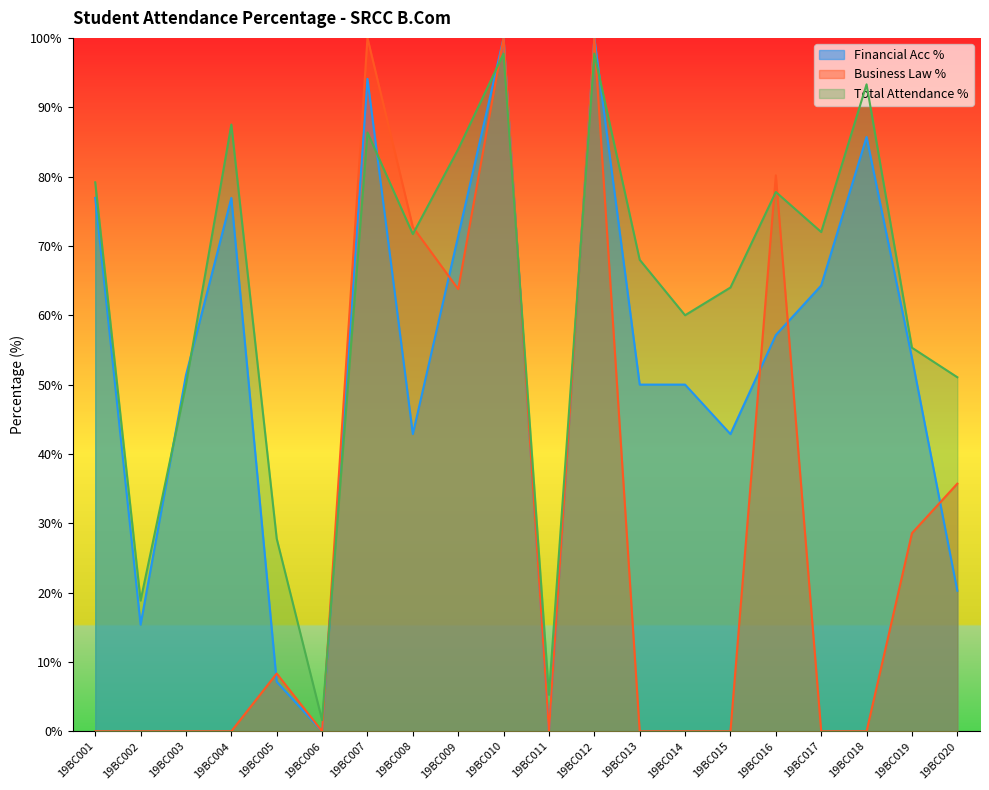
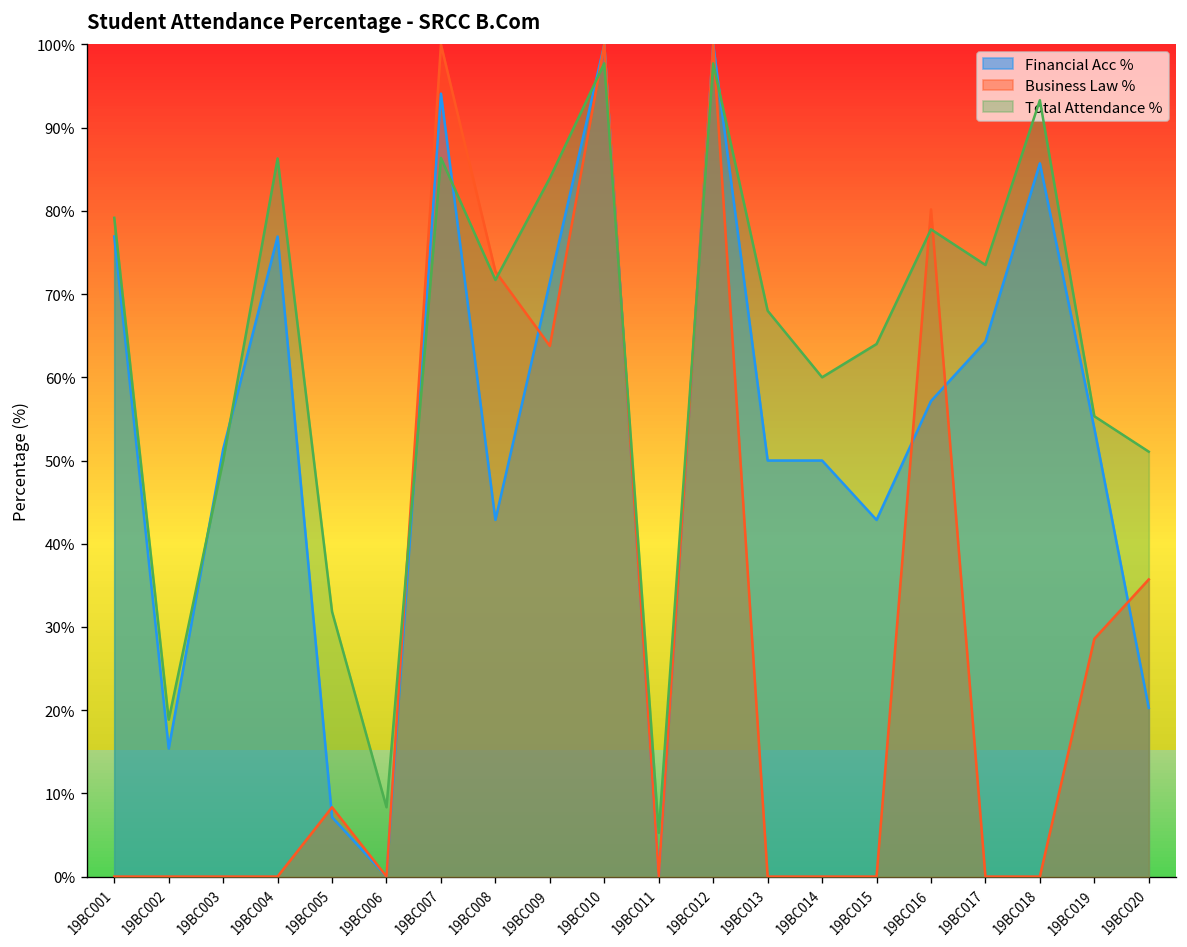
  {
    "Financial Acc %": {
      "19BC001": "77%",
      "19BC002": "15%",
      "19BC003": "51%",
      "19BC004": "77%",
      "19BC005": "7%",
      "19BC007": "94%",
      "19BC008": "43%",
      "19BC009": "71%",
      "19BC013": "50%",
      "19BC014": "50%",
      "19BC015": "43%",
      "19BC016": "57%",
      "19BC017": "64%",
      "19BC018": "86%",
      "19BC019": "54%",
      "19BC020": "20%"
    },
    "Business Law %": {
      "19BC001": "0%",
      "19BC002": "0%",
      "19BC003": "0%",
      "19BC004": "0%",
      "19BC005": "8%",
      "19BC007": "100%",
      "19BC008": "73%",
      "19BC009": "64%",
      "19BC013": "0%",
      "19BC014": "0%",
      "19BC015": "0%",
      "19BC016": "80%",
      "19BC017": "0%",
      "19BC018": "0%",
      "19BC019": "29%",
      "19BC020": "36%"
    },
    "Total Attendance %": {
      "19BC001": "79%",
      "19BC002": "19%",
      "19BC003": "50%",
-     "19BC004": "88%",
-     "19BC005": "28%",
-     "19BC006": "2%",
+     "19BC004": "86%",
+     "19BC005": "32%",
+     "19BC006": "8%",
      "19BC007": "86%",
      "19BC008": "72%",
      "19BC009": "84%",
      "19BC010": "98%",
      "19BC011": "5%",
      "19BC012": "98%",
      "19BC013": "68%",
      "19BC014": "60%",
      "19BC015": "64%",
      "19BC016": "78%",
-     "19BC017": "72%",
+     "19BC017": "74%",
      "19BC019": "55%",
      "19BC020": "51%"
    }
  }
